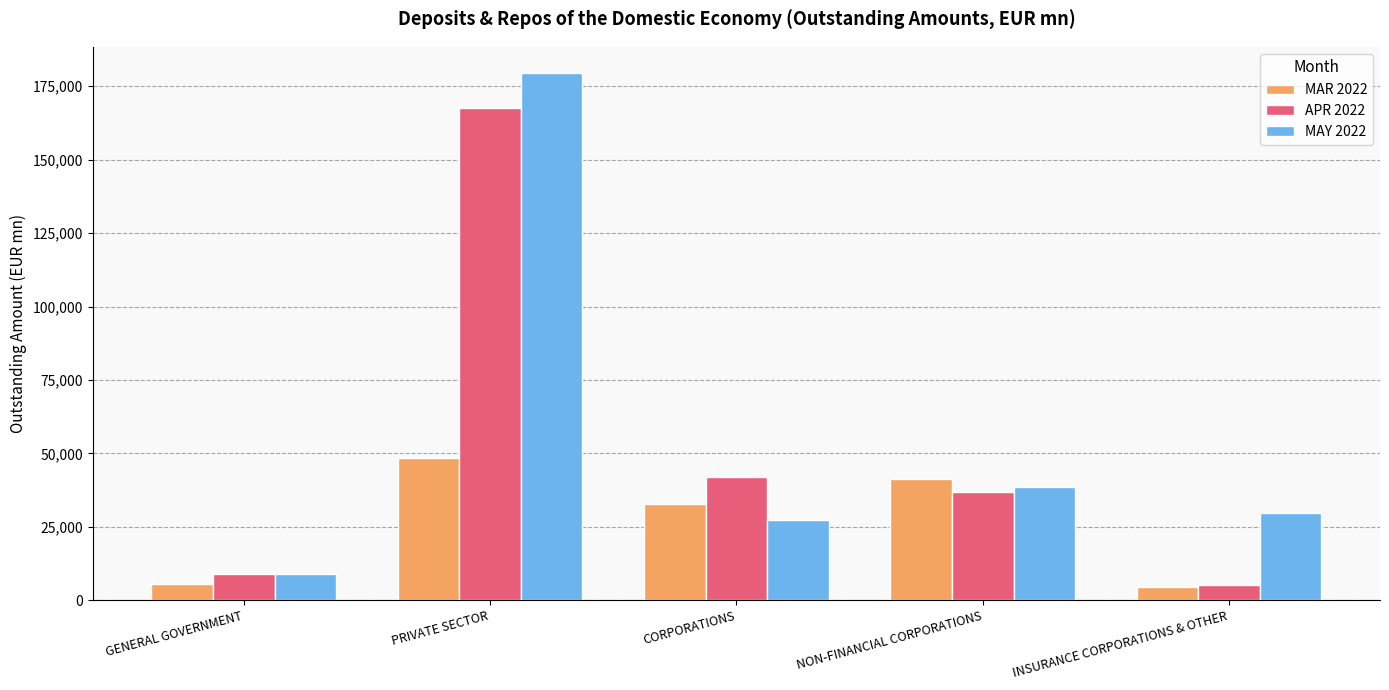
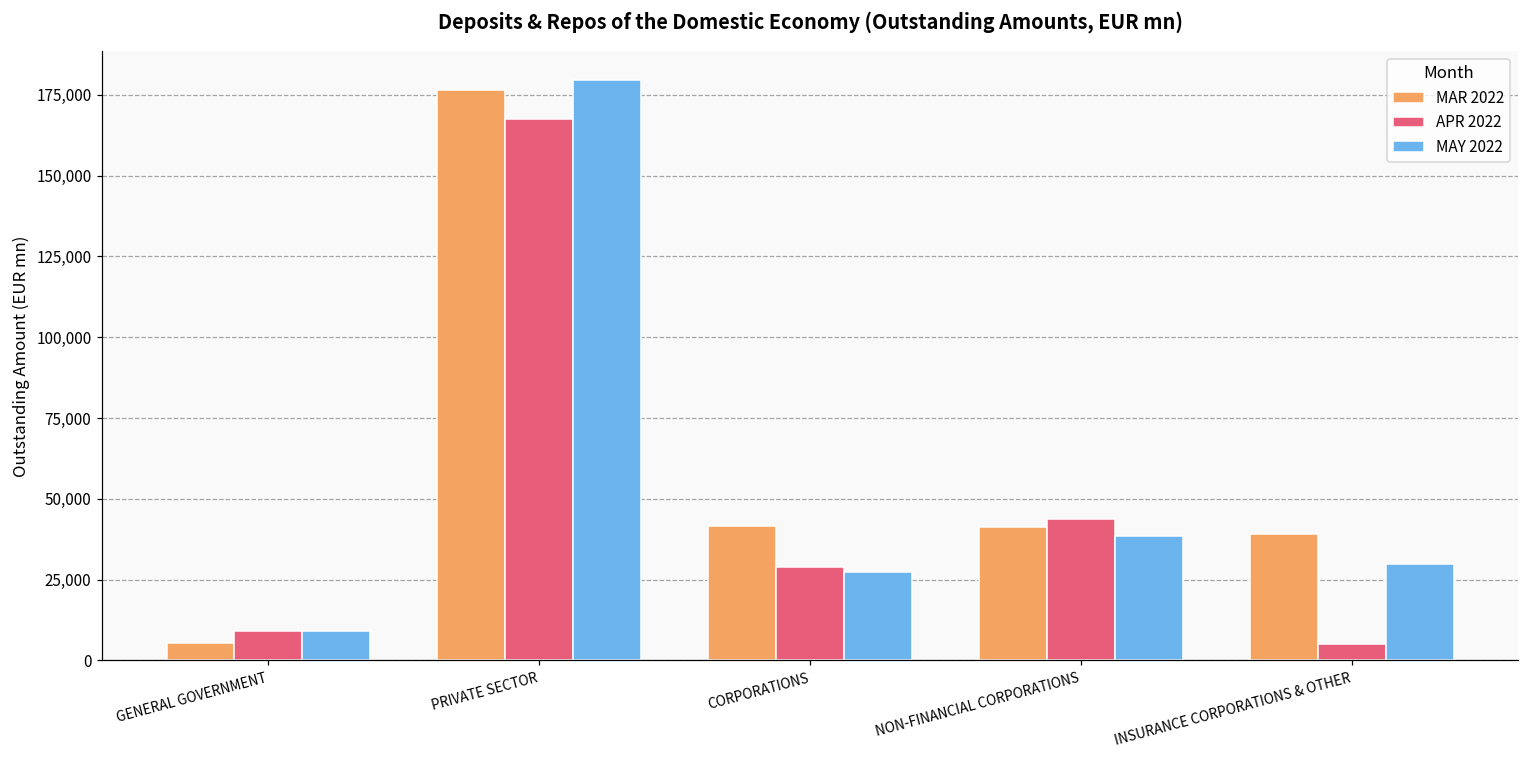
  {
    "MAR 2022": {
      "GENERAL GOVERNMENT": "5,000",
-     "PRIVATE SECTOR": "48,000",
-     "CORPORATIONS": "33,000",
+     "PRIVATE SECTOR": "177,000",
+     "CORPORATIONS": "42,000",
      "NON-FINANCIAL CORPORATIONS": "41,000",
-     "INSURANCE CORPORATIONS & OTHER": "5,000"
+     "INSURANCE CORPORATIONS & OTHER": "39,000"
    },
    "APR 2022": {
      "GENERAL GOVERNMENT": "9,000",
      "PRIVATE SECTOR": "167,000",
-     "CORPORATIONS": "42,000",
-     "NON-FINANCIAL CORPORATIONS": "37,000",
+     "CORPORATIONS": "29,000",
+     "NON-FINANCIAL CORPORATIONS": "44,000",
      "INSURANCE CORPORATIONS & OTHER": "5,000"
    },
    "MAY 2022": {
      "GENERAL GOVERNMENT": "9,000",
      "PRIVATE SECTOR": "179,000",
      "CORPORATIONS": "27,000",
      "NON-FINANCIAL CORPORATIONS": "38,000",
      "INSURANCE CORPORATIONS & OTHER": "30,000"
    }
  }
